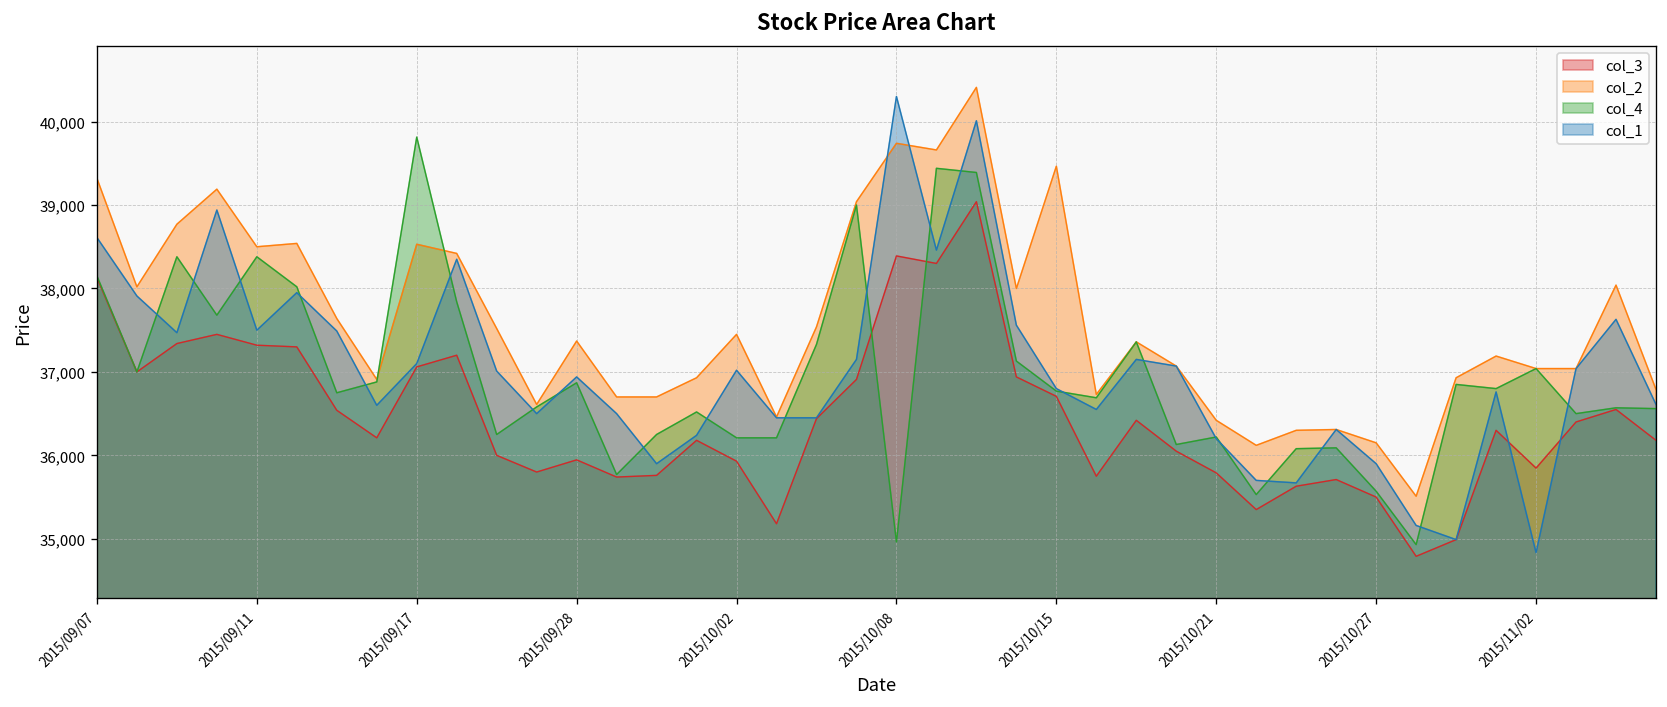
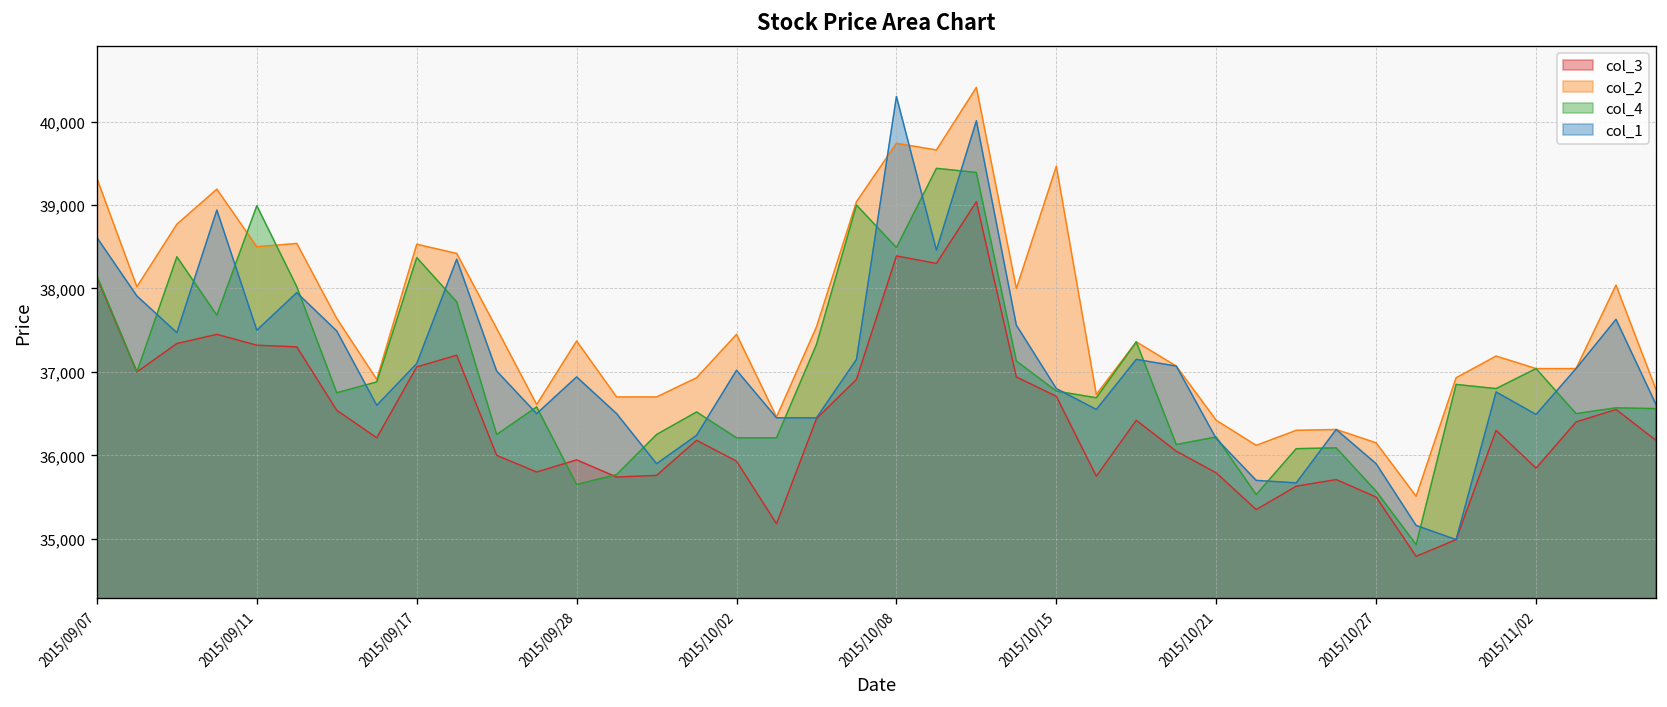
  {
    "col_3": {
      "2015/09/11": "37,300",
      "2015/09/17": "37,100",
      "2015/09/28": "35,900",
      "2015/10/02": "35,900",
      "2015/10/08": "38,400",
      "2015/10/15": "36,700",
      "2015/10/21": "35,800",
      "2015/10/27": "35,500",
      "2015/11/02": "35,800"
    },
    "col_2": {
      "2015/09/07": "39,300",
      "2015/09/11": "38,500",
      "2015/09/17": "38,500",
      "2015/09/28": "37,400",
      "2015/10/02": "37,500",
      "2015/10/08": "39,700",
      "2015/10/15": "39,500",
      "2015/10/21": "36,400",
      "2015/10/27": "36,200"
    },
    "col_4": {
-     "2015/09/11": "38,400",
-     "2015/09/17": "39,800",
-     "2015/09/28": "36,900",
+     "2015/09/11": "39,000",
+     "2015/09/17": "38,400",
+     "2015/09/28": "35,700",
      "2015/10/02": "36,200",
-     "2015/10/08": "35,000",
+     "2015/10/08": "38,500",
      "2015/10/27": "35,600"
    },
    "col_1": {
      "2015/09/07": "38,600",
      "2015/09/11": "37,500",
      "2015/09/17": "37,100",
      "2015/09/28": "36,900",
      "2015/10/02": "37,000",
      "2015/10/08": "40,300",
      "2015/10/27": "35,900",
-     "2015/11/02": "34,800"
+     "2015/11/02": "36,500"
    }
  }
